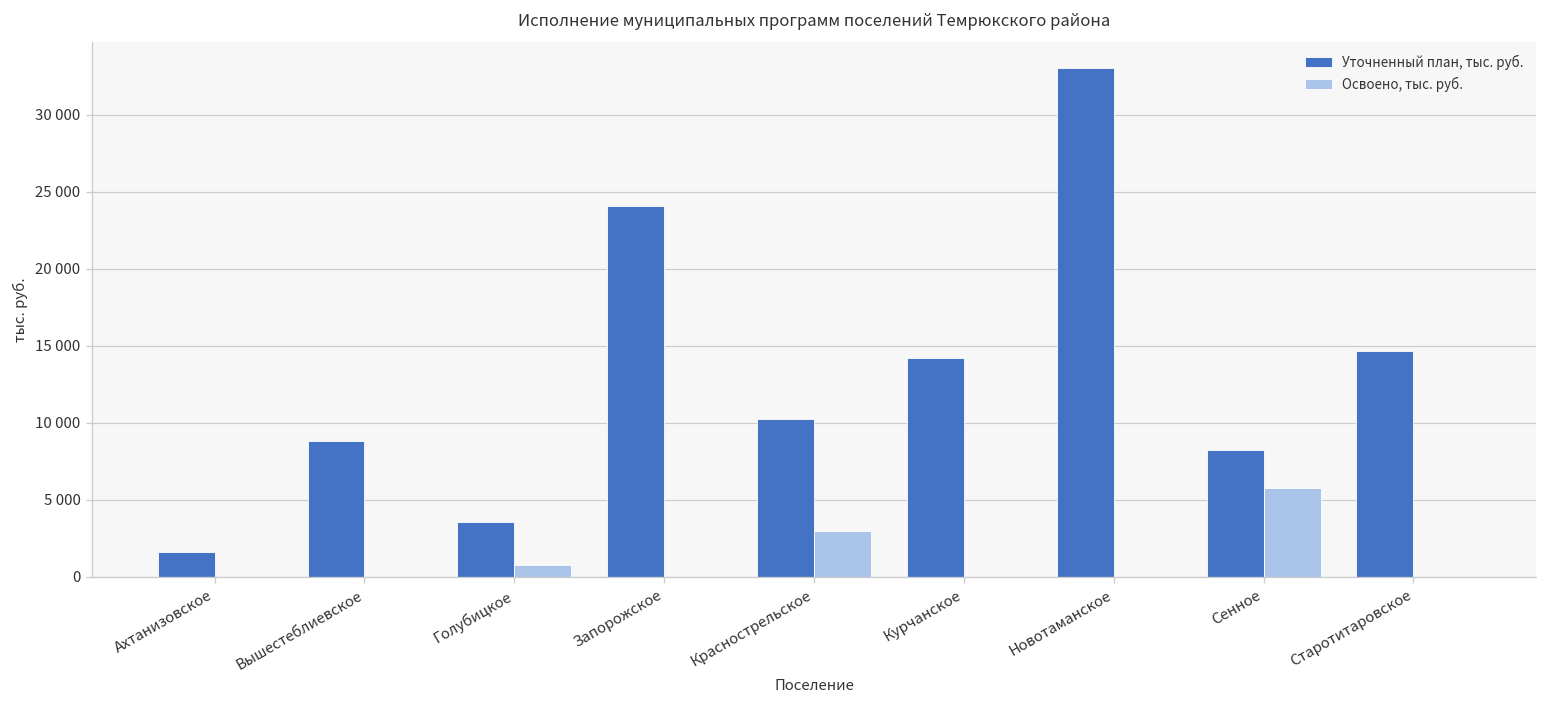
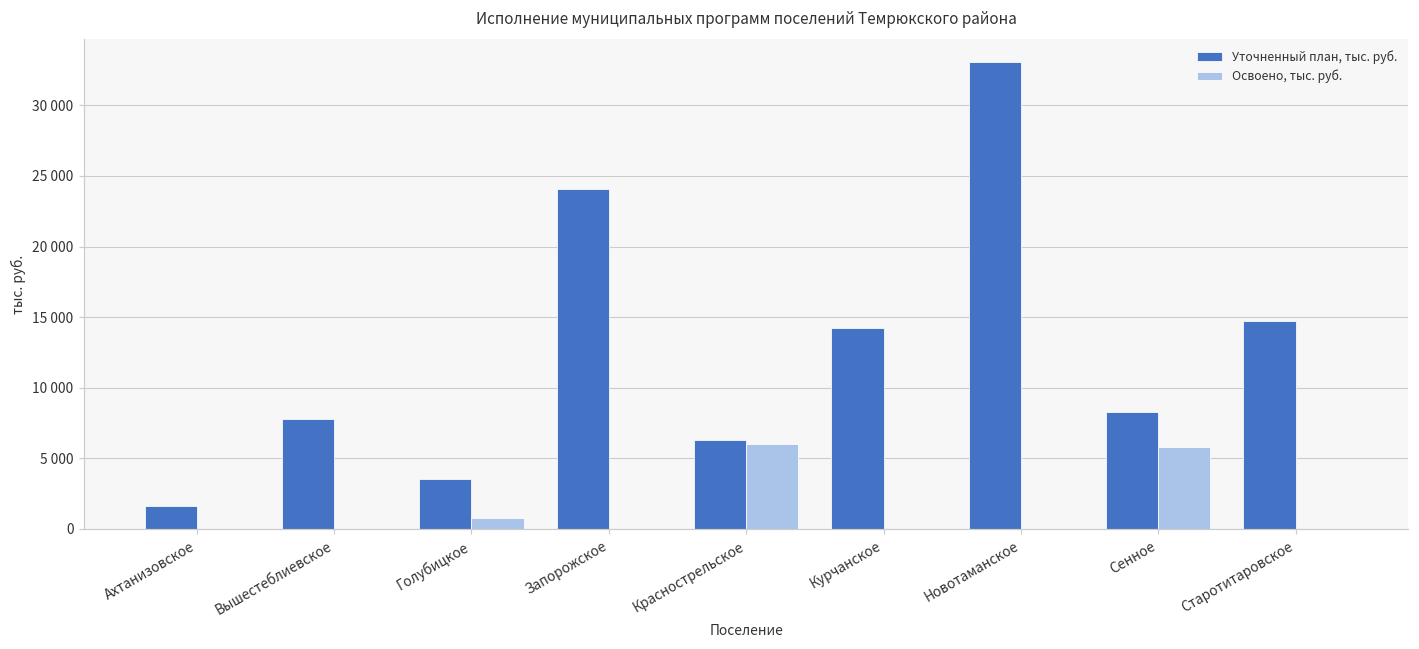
  {
    "Уточненный план, тыс. руб.": {
      "Ахтанизовское": 1600,
-     "Вышестеблиевское": 8800,
+     "Вышестеблиевское": 7800,
      "Голубицкое": 3600,
      "Запорожское": 24100,
-     "Краснострельское": 10200,
+     "Краснострельское": 6300,
      "Курчанское": 14200,
      "Новотаманское": 33100,
      "Сенное": 8300,
      "Старотитаровское": 14700
    },
    "Освоено, тыс. руб.": {
      "Ахтанизовское": 0,
      "Вышестеблиевское": 0,
      "Голубицкое": 800,
      "Запорожское": 0,
-     "Краснострельское": 3000,
+     "Краснострельское": 6000,
      "Курчанское": 0,
      "Сенное": 5800,
      "Старотитаровское": 0
    }
  }
